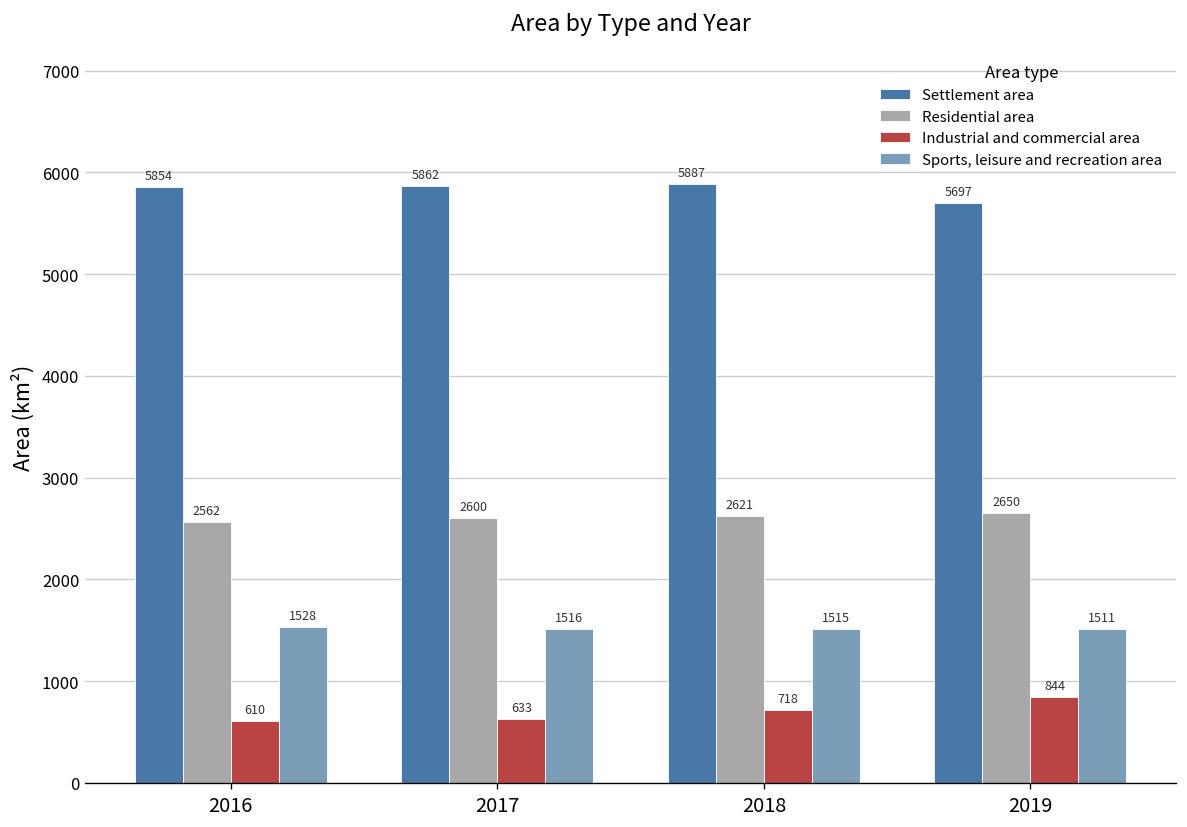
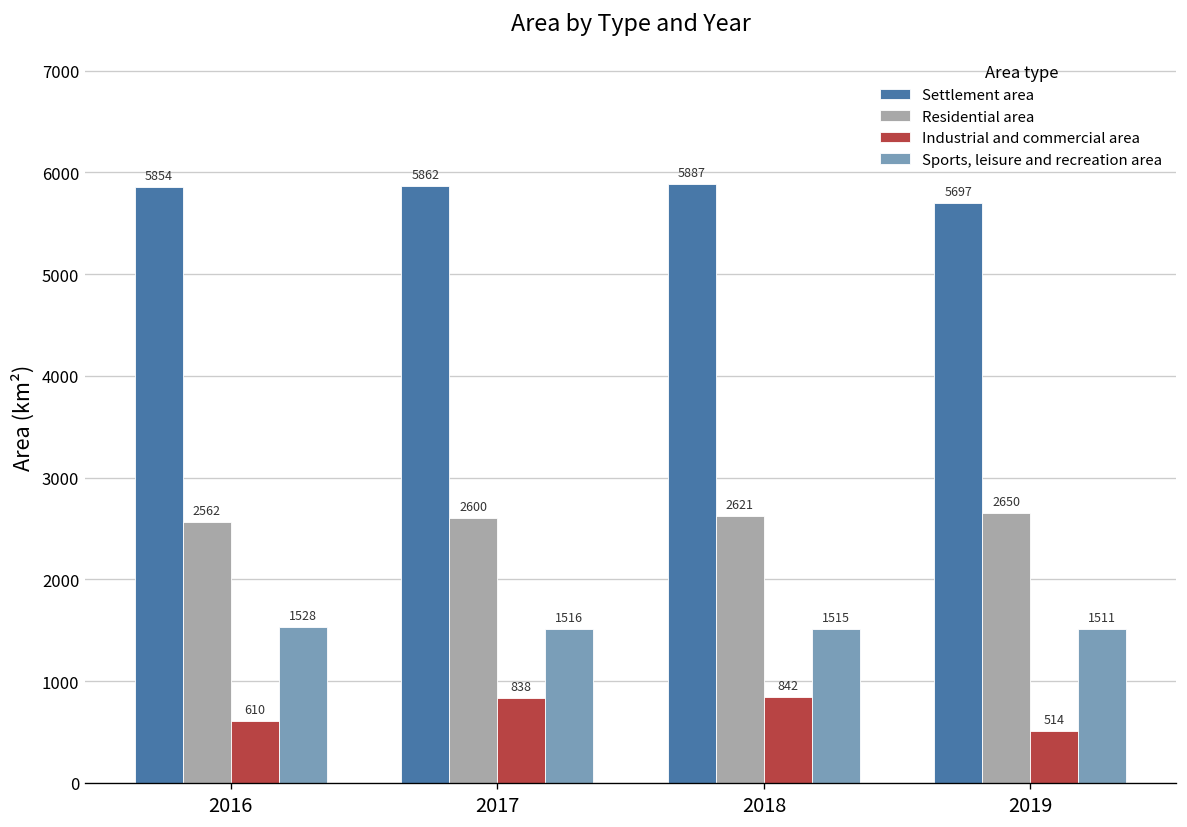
  {
    "Settlement area": {
      "2016": 5854,
      "2017": 5862,
      "2018": 5887,
      "2019": 5697
    },
    "Industrial and commercial area": {
      "2016": 610,
-     "2017": 633,
-     "2018": 718,
-     "2019": 844
+     "2017": 838,
+     "2018": 842,
+     "2019": 514
    }
  }
